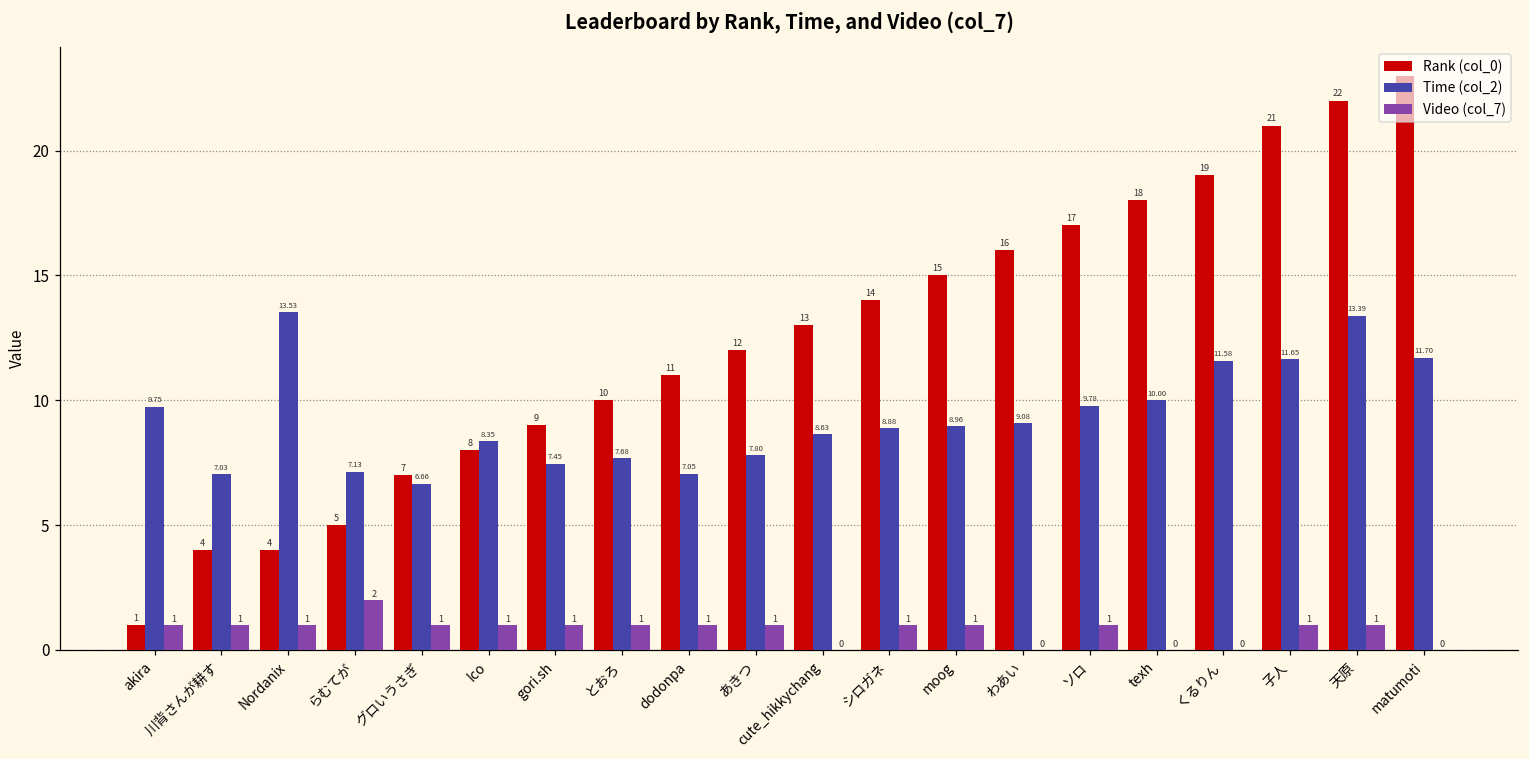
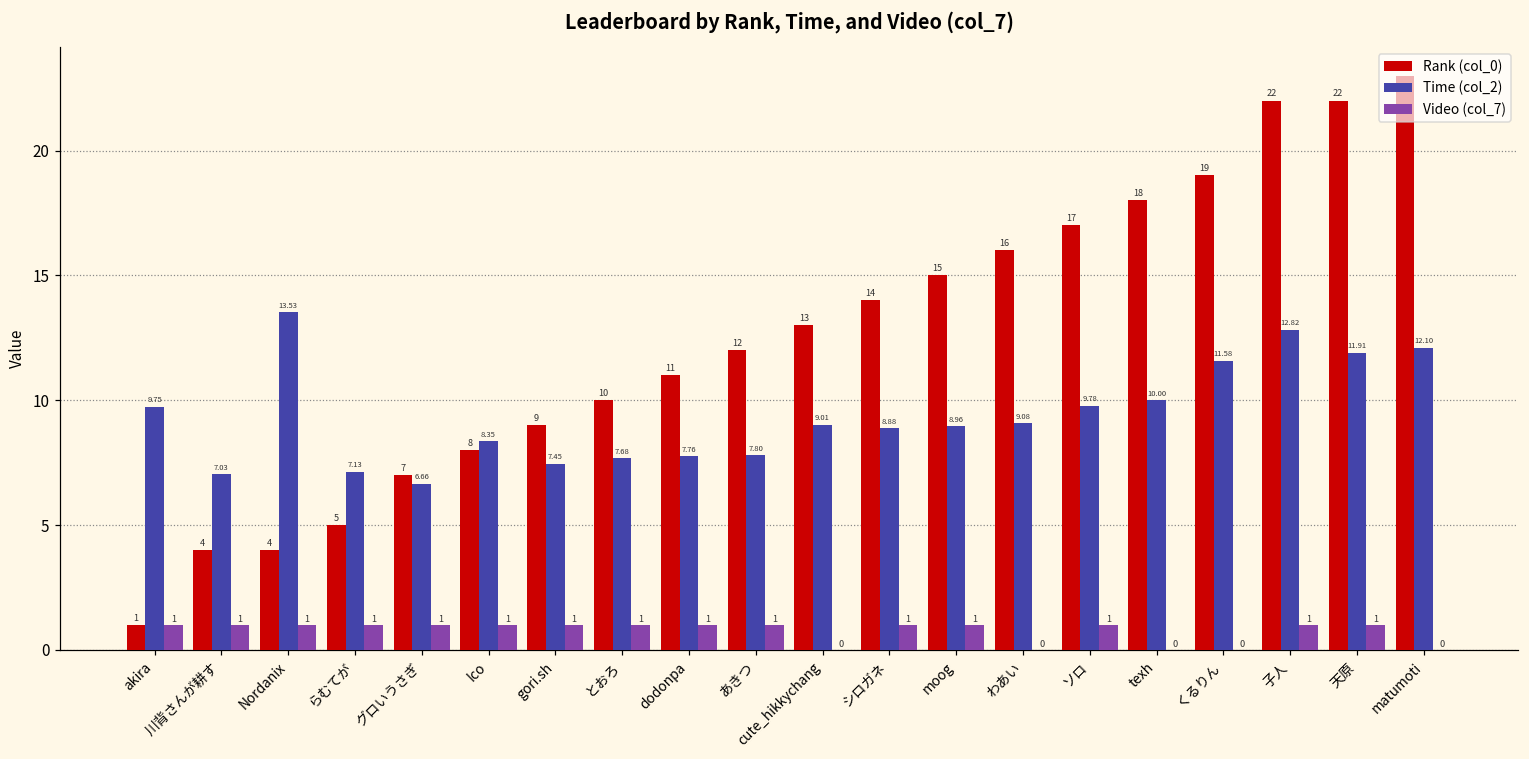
  {
    "Rank (col_0)": {
      "akira": 1,
      "川背さんが耕す": 4,
      "Nordanix": 4,
      "らむてが": 5,
      "グロいうさぎ": 7,
      "Ico": 8,
      "gori.sh": 9,
      "とおろ": 10,
      "dodonpa": 11,
      "あきつ": 12,
      "cute_hikkychang": 13,
      "シロガネ": 14,
      "moog": 15,
      "わあい": 16,
      "ソロ": 17,
      "texh": 18,
      "くるりん": 19,
-     "子人": 21,
+     "子人": 22,
      "天原": 22
    },
    "Time (col_2)": {
      "akira": 9.75,
      "川背さんが耕す": 7.03,
      "Nordanix": 13.53,
      "らむてが": 7.13,
      "グロいうさぎ": 6.66,
      "Ico": 8.35,
      "gori.sh": 7.45,
      "とおろ": 7.68,
-     "dodonpa": 7.05,
+     "dodonpa": 7.76,
      "あきつ": 7.80,
-     "cute_hikkychang": 8.63,
+     "cute_hikkychang": 9.01,
      "シロガネ": 8.88,
      "moog": 8.96,
      "わあい": 9.08,
      "ソロ": 9.78,
      "texh": 10.00,
      "くるりん": 11.58,
-     "子人": 11.65,
-     "天原": 13.39,
-     "matumoti": 11.70
+     "子人": 12.82,
+     "天原": 11.91,
+     "matumoti": 12.10
    },
    "Video (col_7)": {
      "akira": 1,
      "川背さんが耕す": 1,
      "Nordanix": 1,
-     "らむてが": 2,
+     "らむてが": 1,
      "グロいうさぎ": 1,
      "Ico": 1,
      "gori.sh": 1,
      "とおろ": 1,
      "dodonpa": 1,
      "あきつ": 1,
      "cute_hikkychang": 0,
      "シロガネ": 1,
      "moog": 1,
      "わあい": 0,
      "ソロ": 1,
      "texh": 0,
      "くるりん": 0,
      "子人": 1,
      "天原": 1,
      "matumoti": 0
    }
  }
